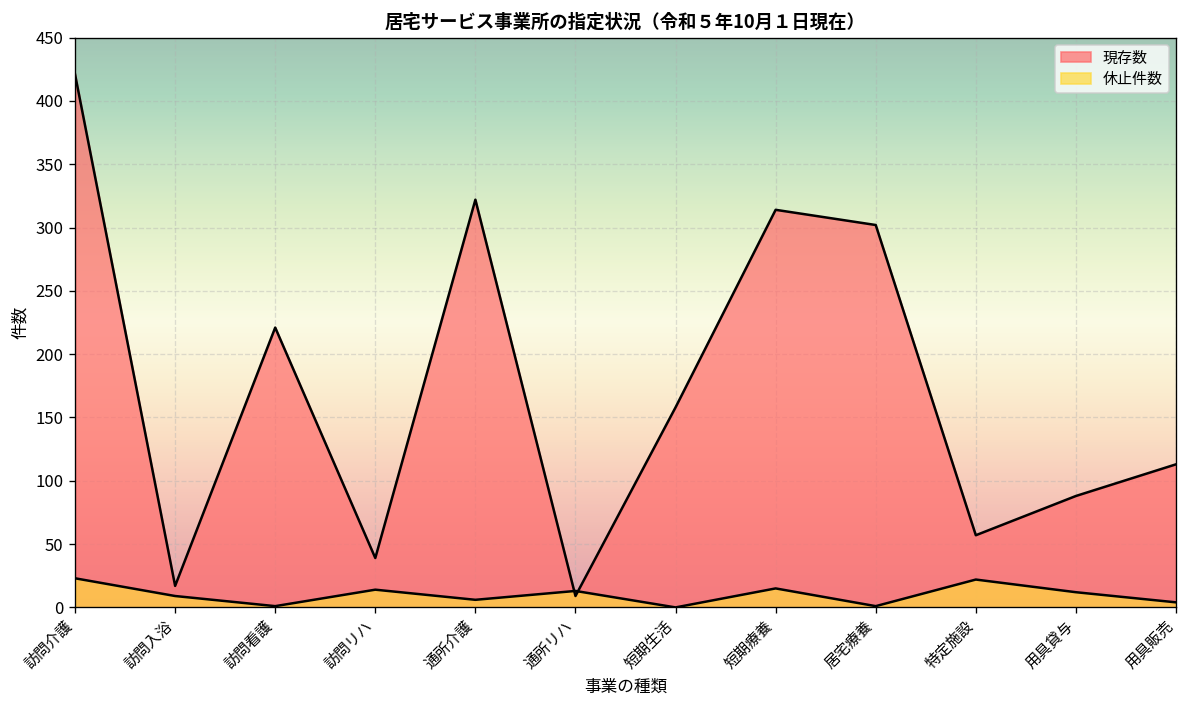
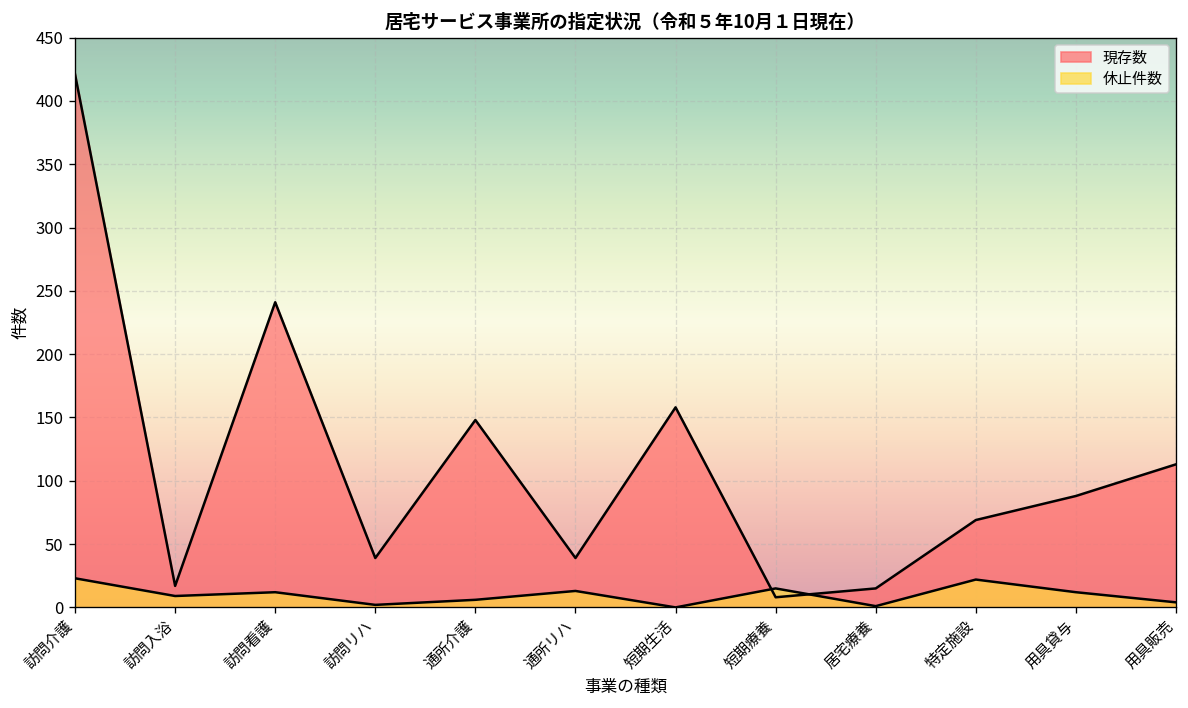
  {
    "現存数": {
      "訪問介護": 421,
      "訪問入浴": 17,
-     "訪問看護": 221,
+     "訪問看護": 241,
      "訪問リハ": 39,
-     "通所介護": 322,
-     "通所リハ": 9,
+     "通所介護": 148,
+     "通所リハ": 39,
      "短期生活": 158,
-     "短期療養": 314,
-     "居宅療養": 302,
-     "特定施設": 57,
+     "短期療養": 8,
+     "居宅療養": 15,
+     "特定施設": 69,
      "用具貸与": 88,
      "用具販売": 113
    },
    "休止件数": {
      "訪問介護": 23,
      "訪問入浴": 9,
-     "訪問看護": 1,
-     "訪問リハ": 14,
+     "訪問看護": 12,
+     "訪問リハ": 2,
      "通所介護": 6,
      "通所リハ": 13,
      "短期生活": 0,
      "短期療養": 15,
      "居宅療養": 1,
      "特定施設": 22,
      "用具貸与": 12,
      "用具販売": 4
    }
  }
